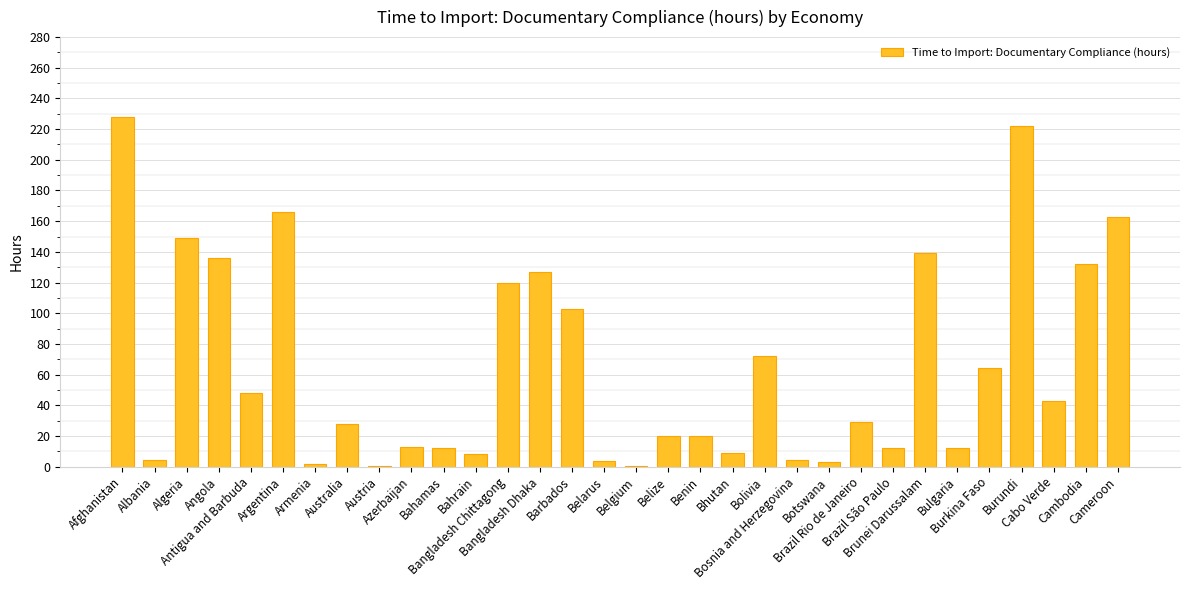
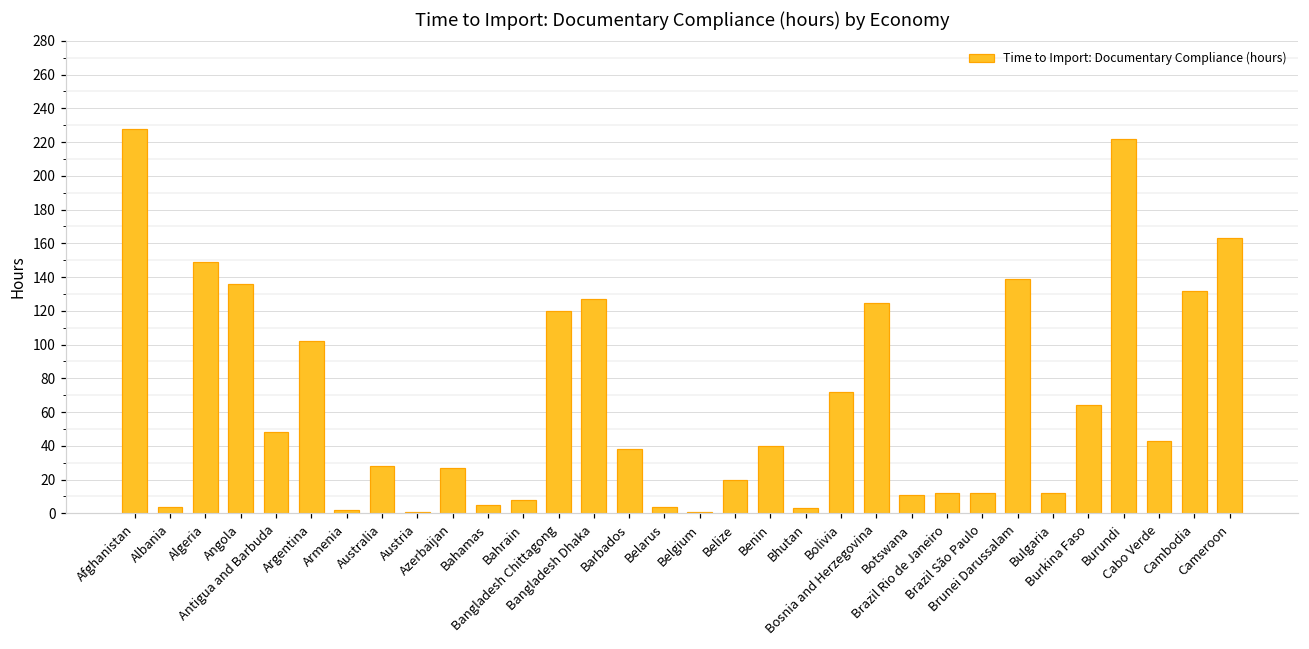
  {
    "Afghanistan": 228,
    "Albania": 4,
    "Algeria": 149,
    "Angola": 136,
    "Antigua and Barbuda": 48,
-   "Argentina": 166,
+   "Argentina": 102,
    "Armenia": 2,
    "Australia": 28,
-   "Azerbaijan": 13,
-   "Bahamas": 12,
+   "Azerbaijan": 27,
+   "Bahamas": 5,
    "Bahrain": 8,
    "Bangladesh Chittagong": 120,
    "Bangladesh Dhaka": 127,
-   "Barbados": 103,
+   "Barbados": 38,
    "Belarus": 4,
    "Belize": 20,
-   "Benin": 20,
-   "Bhutan": 9,
+   "Benin": 40,
+   "Bhutan": 3,
    "Bolivia": 72,
-   "Bosnia and Herzegovina": 4,
-   "Botswana": 3,
-   "Brazil Rio de Janeiro": 29,
+   "Bosnia and Herzegovina": 125,
+   "Botswana": 11,
+   "Brazil Rio de Janeiro": 12,
    "Brazil São Paulo": 12,
    "Brunei Darussalam": 139,
    "Bulgaria": 12,
    "Burkina Faso": 64,
    "Burundi": 222,
    "Cabo Verde": 43,
    "Cambodia": 132,
    "Cameroon": 163
  }
